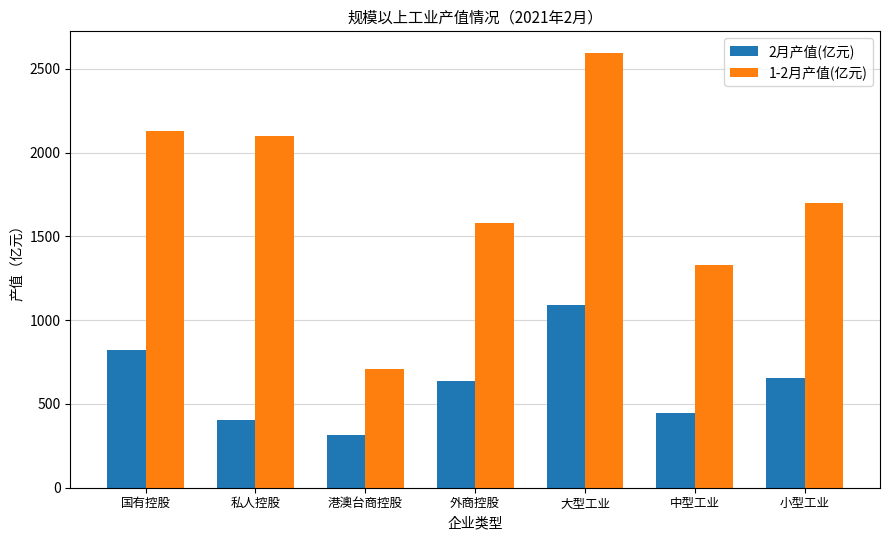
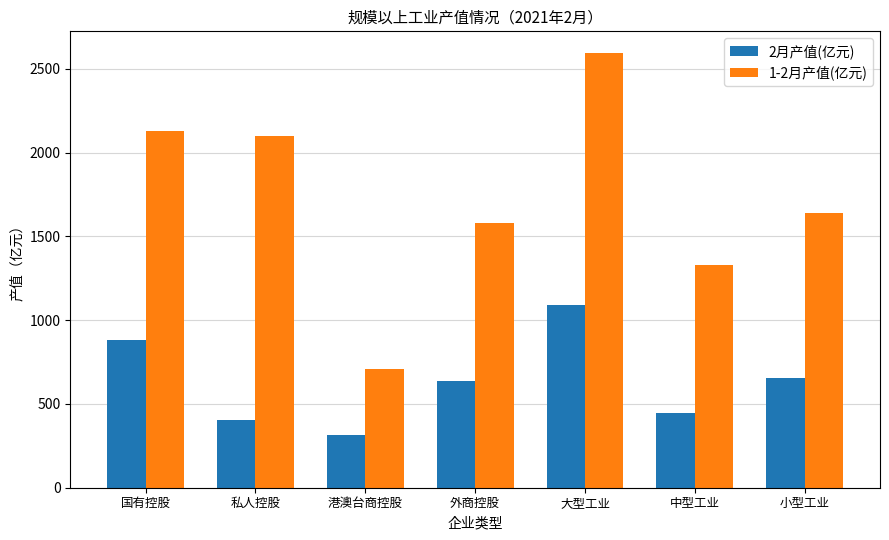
  {
    "2月产值(亿元)": {
-     "国有控股": 820,
+     "国有控股": 880,
      "私人控股": 400,
      "港澳台商控股": 320,
      "外商控股": 640,
      "大型工业": 1090,
      "中型工业": 440,
      "小型工业": 650
    },
    "1-2月产值(亿元)": {
      "国有控股": 2130,
      "私人控股": 2100,
      "港澳台商控股": 710,
      "外商控股": 1580,
      "大型工业": 2590,
      "中型工业": 1330,
-     "小型工业": 1700
+     "小型工业": 1640
    }
  }
